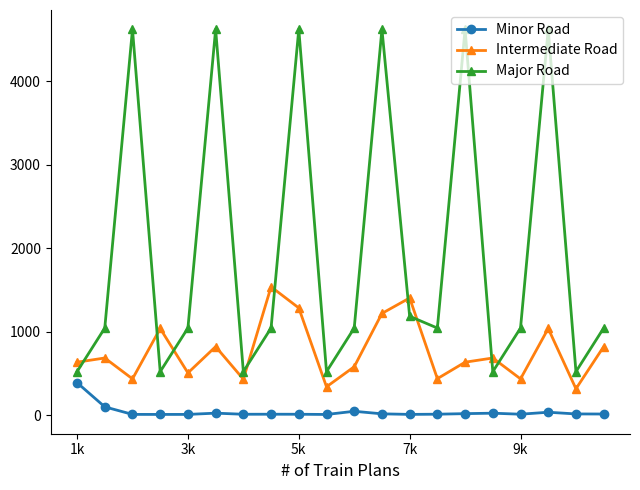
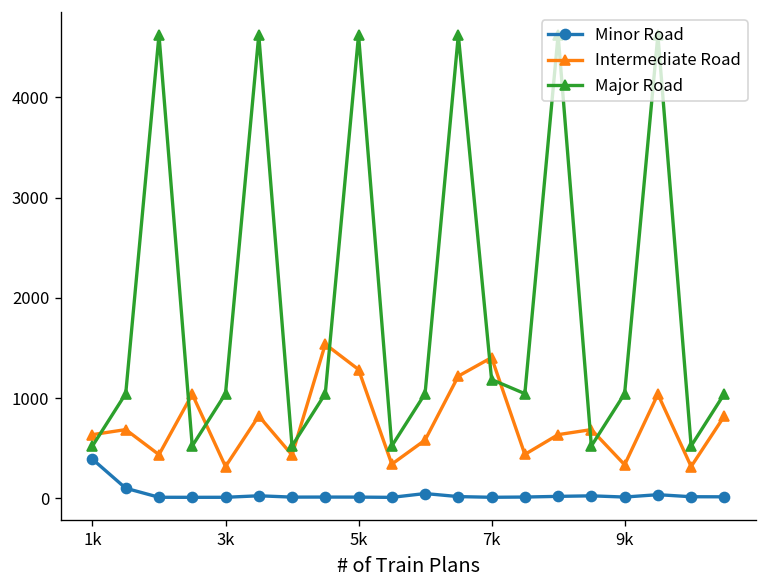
  {
    "Minor Road": {
      "1k": 400,
      "3k": 0,
      "5k": 0,
      "7k": 0,
      "9k": 0
    },
    "Intermediate Road": {
      "1k": 600,
-     "3k": 500,
+     "3k": 300,
      "5k": 1300,
      "7k": 1400,
-     "9k": 400
+     "9k": 300
    },
    "Major Road": {
      "1k": 500,
      "3k": 1000,
      "5k": 4600,
      "7k": 1200,
      "9k": 1000
    }
  }
